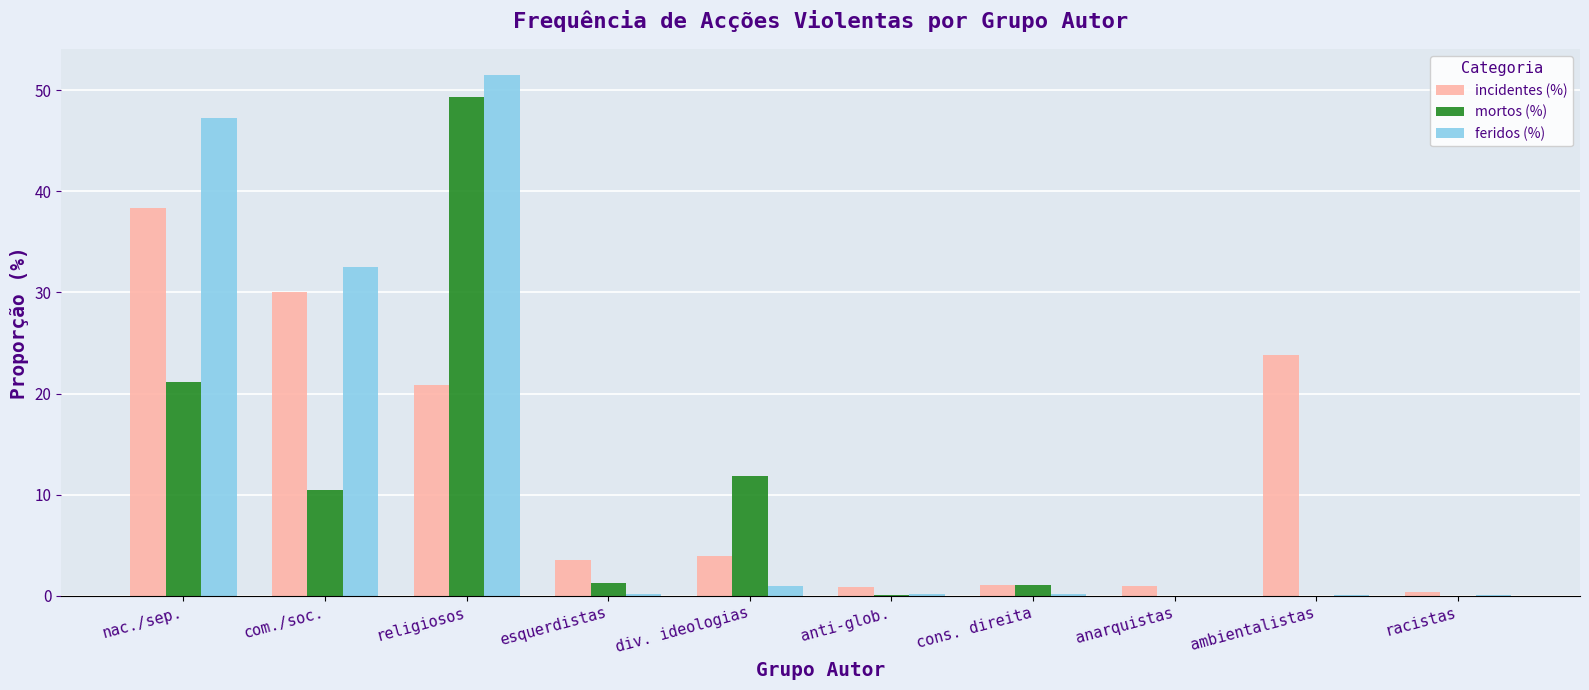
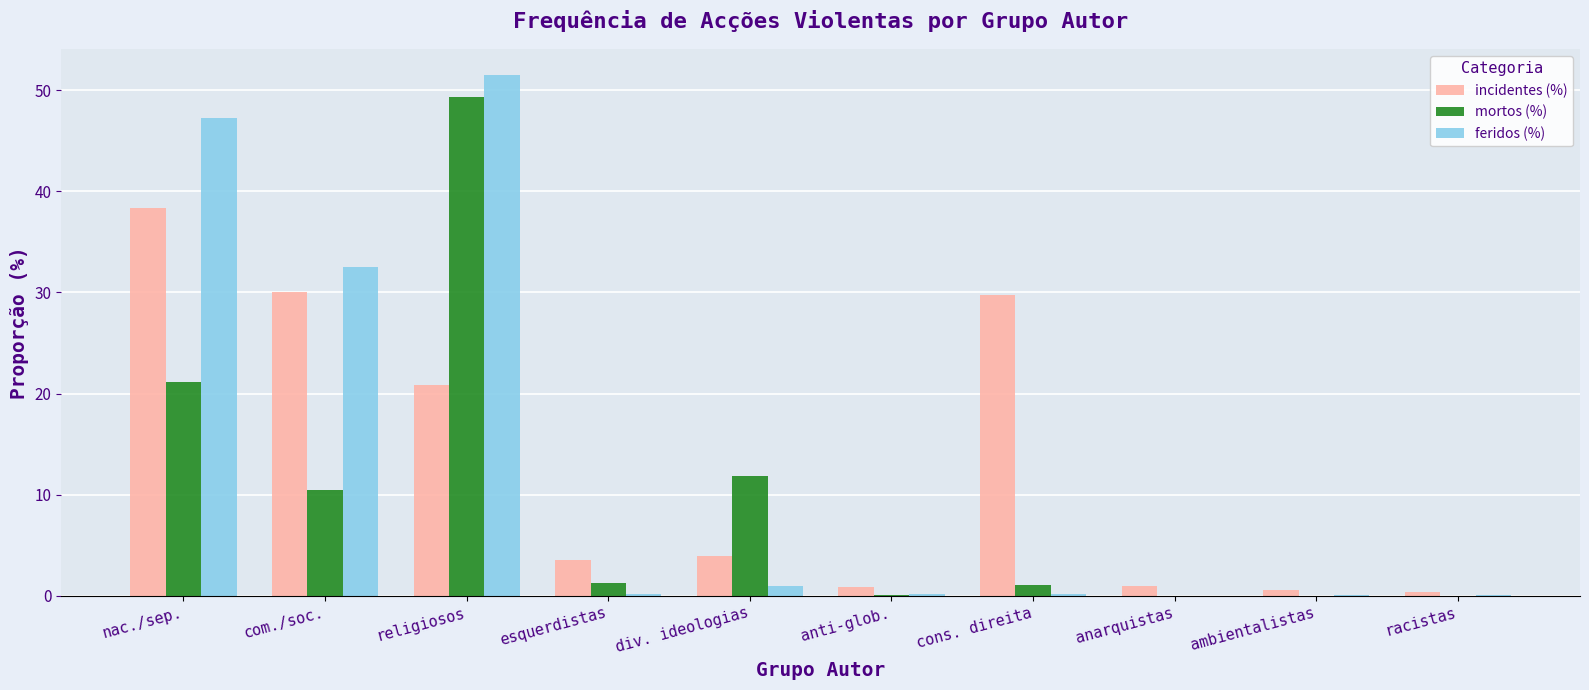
  {
    "incidentes (%)": {
      "nac./sep.": 38.3,
      "com./soc.": 30.1,
      "religiosos": 20.9,
      "esquerdistas": 3.5,
      "div. ideologias": 4.0,
      "anti-glob.": 0.9,
-     "cons. direita": 1.0,
+     "cons. direita": 29.7,
      "anarquistas": 1.0,
-     "ambientalistas": 23.8,
+     "ambientalistas": 0.6,
      "racistas": 0.3
    },
    "mortos (%)": {
      "nac./sep.": 21.1,
      "com./soc.": 10.5,
      "religiosos": 49.3,
      "esquerdistas": 1.3,
      "div. ideologias": 11.8,
      "cons. direita": 1.0
    },
    "feridos (%)": {
      "nac./sep.": 47.3,
      "com./soc.": 32.5,
      "religiosos": 51.5,
      "div. ideologias": 1.0
    }
  }
